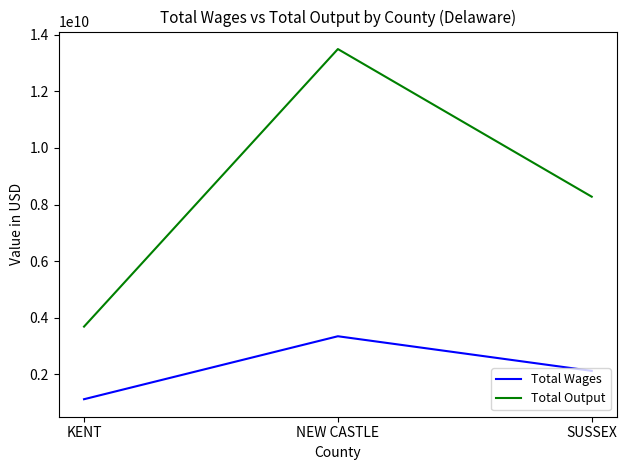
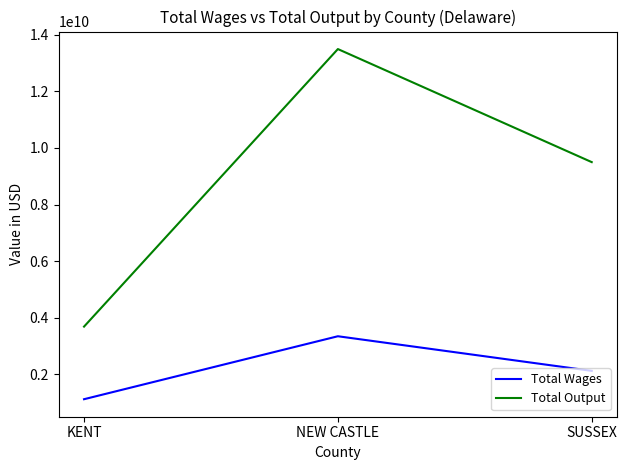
  {
    "Total Wages": {
      "KENT": 1100000000,
      "NEW CASTLE": 3300000000
    },
    "Total Output": {
      "KENT": 3700000000,
      "NEW CASTLE": 13500000000,
-     "SUSSEX": 8300000000
+     "SUSSEX": 9500000000
    }
  }
